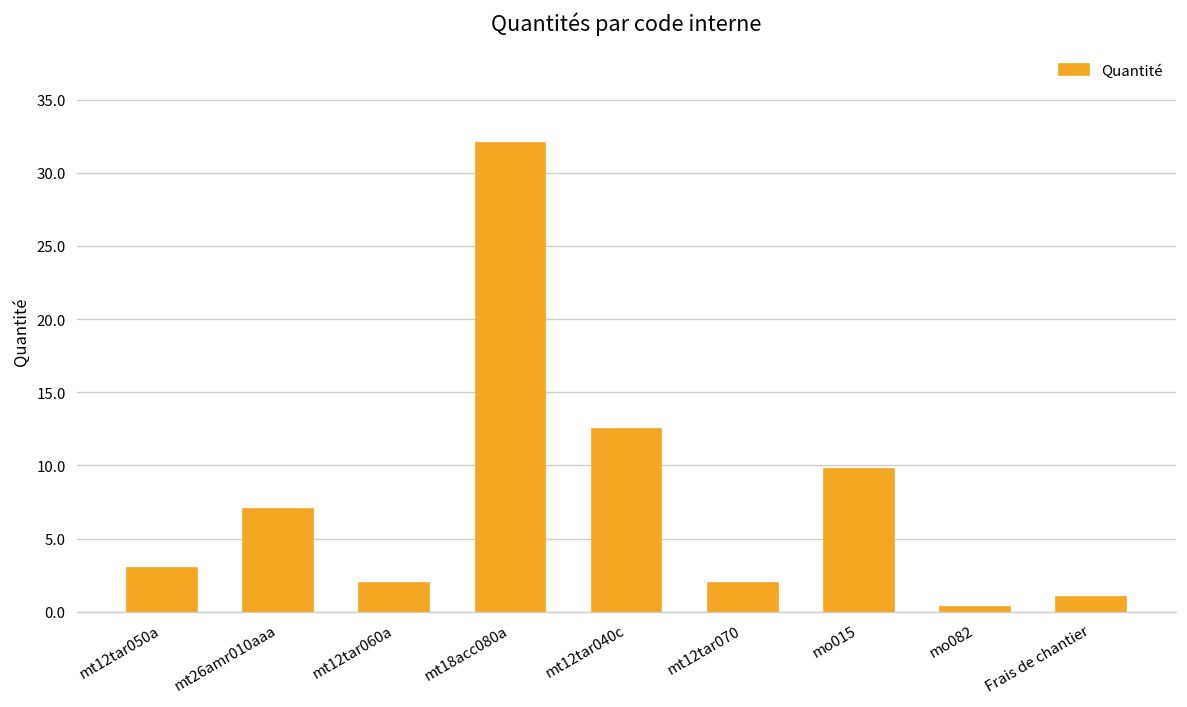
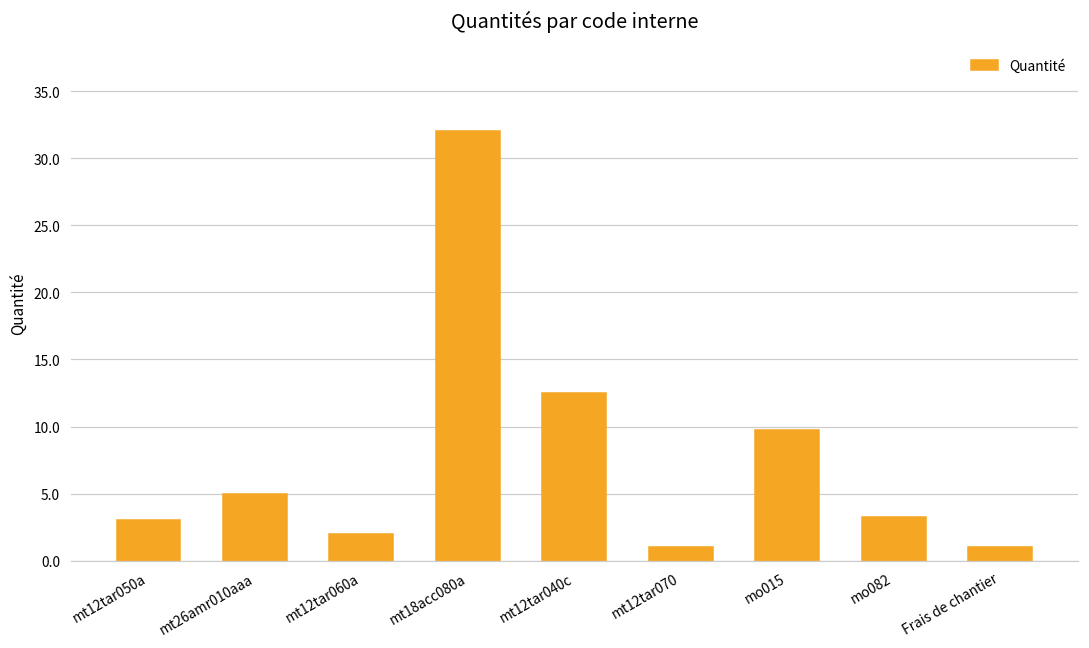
  {
    "mt12tar050a": 3.0,
-   "mt26amr010aaa": 7,
+   "mt26amr010aaa": 5,
    "mt12tar060a": 2.0,
    "mt18acc080a": 32.0,
    "mt12tar040c": 12.5,
-   "mt12tar070": 2,
+   "mt12tar070": 1,
    "mo015": 9.8,
-   "mo082": 0.3,
+   "mo082": 3.2,
    "Frais de chantier": 1.0
  }
